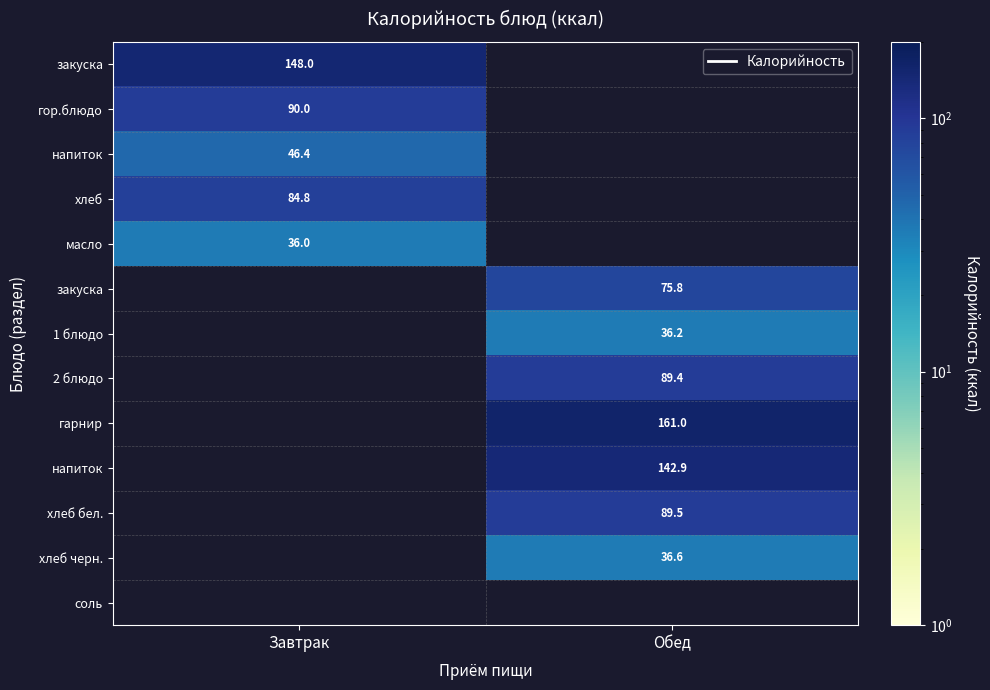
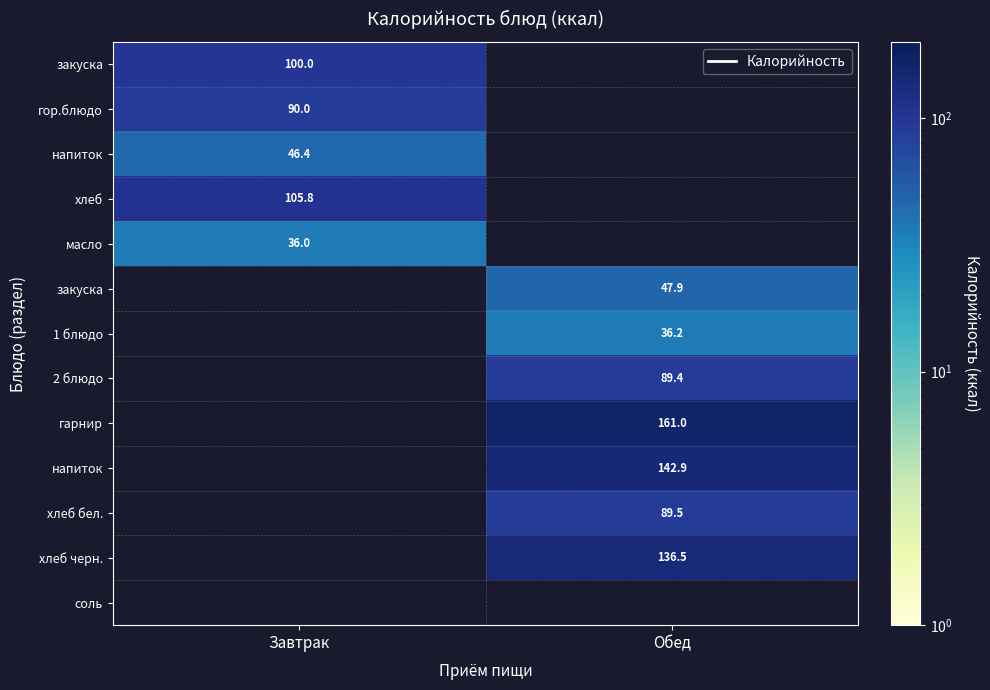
  {
    "закуска": {
-     "Завтрак": 148.0,
-     "Обед": 75.8
+     "Завтрак": 100.0,
+     "Обед": 47.9
    },
    "гор.блюдо": {
      "Завтрак": 90.0
    },
    "напиток": {
      "Завтрак": 46.4,
      "Обед": 142.9
    },
    "хлеб": {
-     "Завтрак": 84.8
+     "Завтрак": 105.8
    },
    "масло": {
      "Завтрак": 36.0
    },
    "1 блюдо": {
      "Обед": 36.2
    },
    "2 блюдо": {
      "Обед": 89.4
    },
    "гарнир": {
      "Обед": 161.0
    },
    "хлеб бел.": {
      "Обед": 89.5
    },
    "хлеб черн.": {
-     "Обед": 36.6
+     "Обед": 136.5
    }
  }
